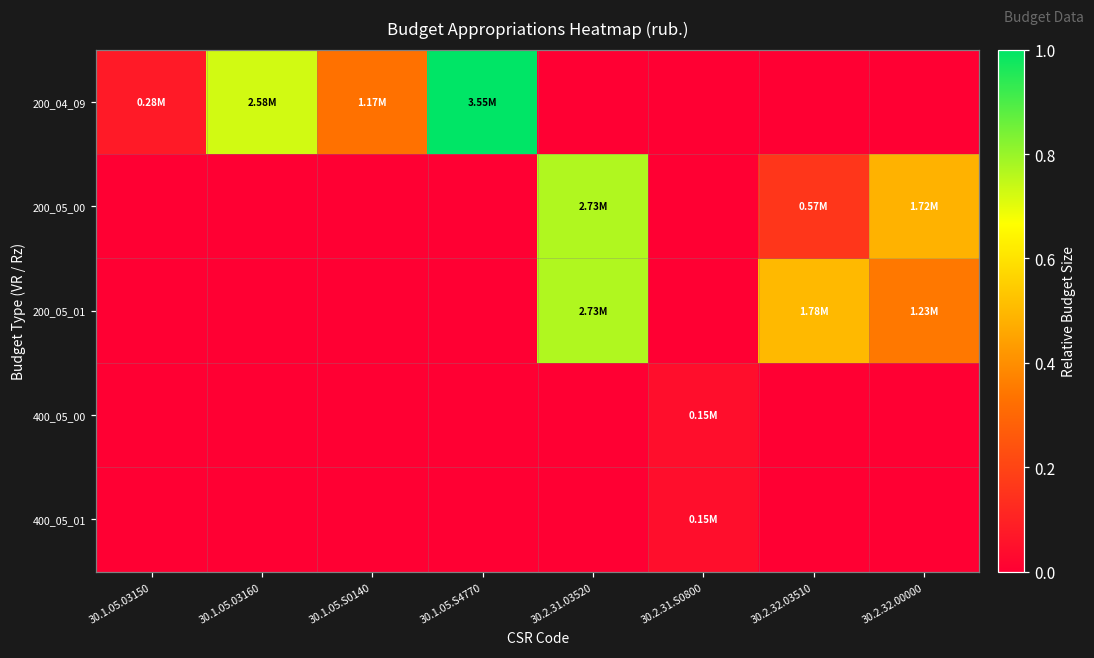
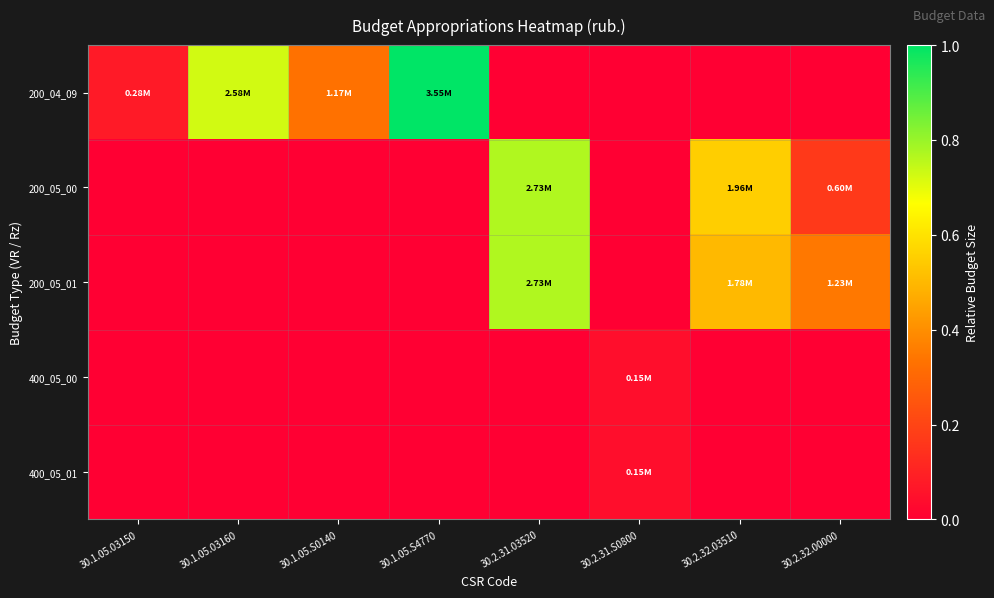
  {
    "200_04_09": {
      "30.1.05.03150": "0.28M",
      "30.1.05.03160": "2.58M",
      "30.1.05.S0140": "1.17M",
      "30.1.05.S4770": "3.55M"
    },
    "200_05_00": {
      "30.2.31.03520": "2.73M",
-     "30.2.32.03510": "0.57M",
-     "30.2.32.00000": "1.72M"
+     "30.2.32.03510": "1.96M",
+     "30.2.32.00000": "0.60M"
    },
    "200_05_01": {
      "30.2.31.03520": "2.73M",
      "30.2.32.03510": "1.78M",
      "30.2.32.00000": "1.23M"
    },
    "400_05_00": {
      "30.2.31.S0800": "0.15M"
    },
    "400_05_01": {
      "30.2.31.S0800": "0.15M"
    }
  }
